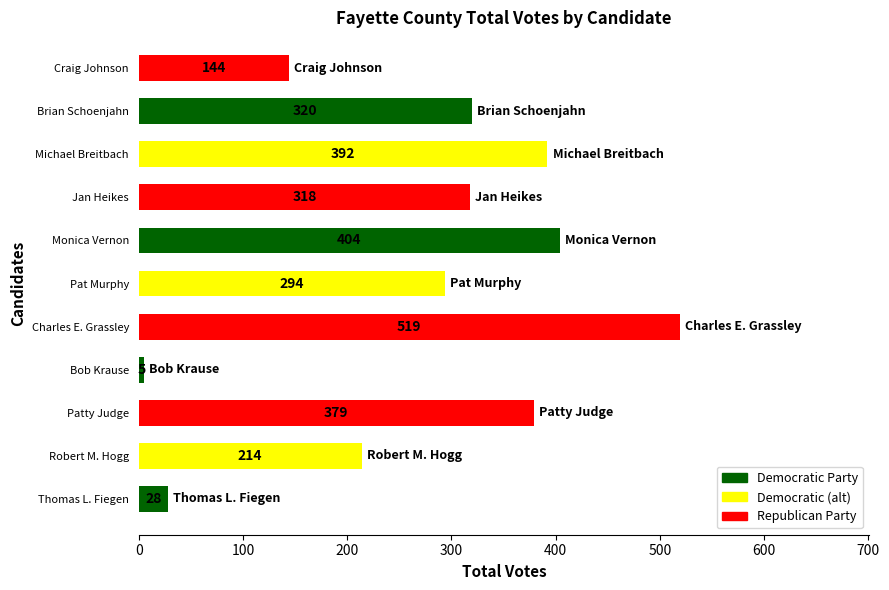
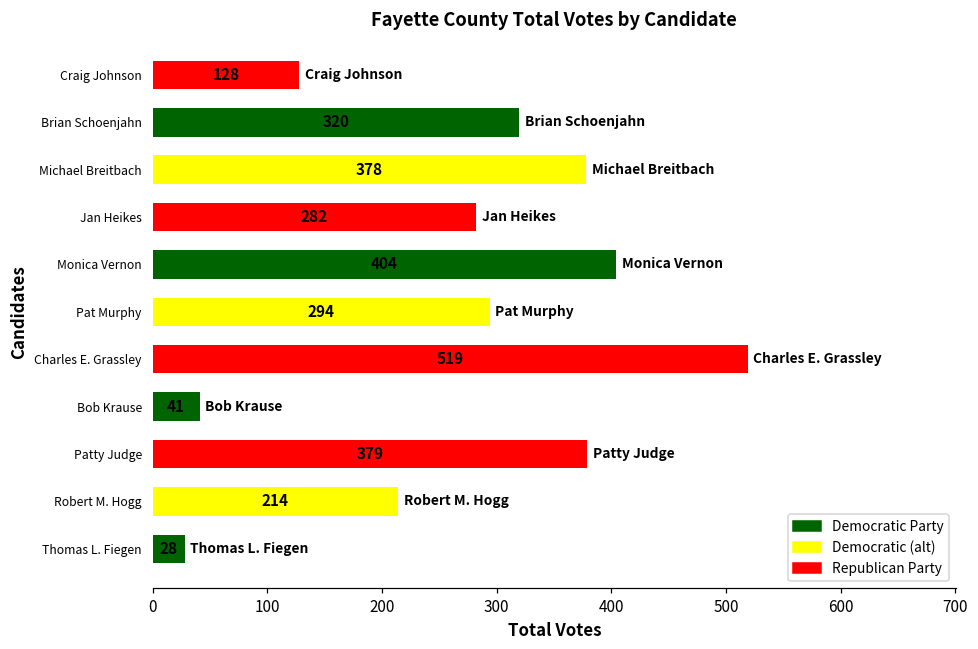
  {
-   "Craig Johnson": 144,
+   "Craig Johnson": 128,
    "Brian Schoenjahn": 320,
-   "Michael Breitbach": 392,
-   "Jan Heikes": 318,
+   "Michael Breitbach": 378,
+   "Jan Heikes": 282,
    "Monica Vernon": 404,
    "Pat Murphy": 294,
    "Charles E. Grassley": 519,
-   "Bob Krause": 5,
+   "Bob Krause": 41,
    "Patty Judge": 379,
    "Robert M. Hogg": 214,
    "Thomas L. Fiegen": 28
  }
